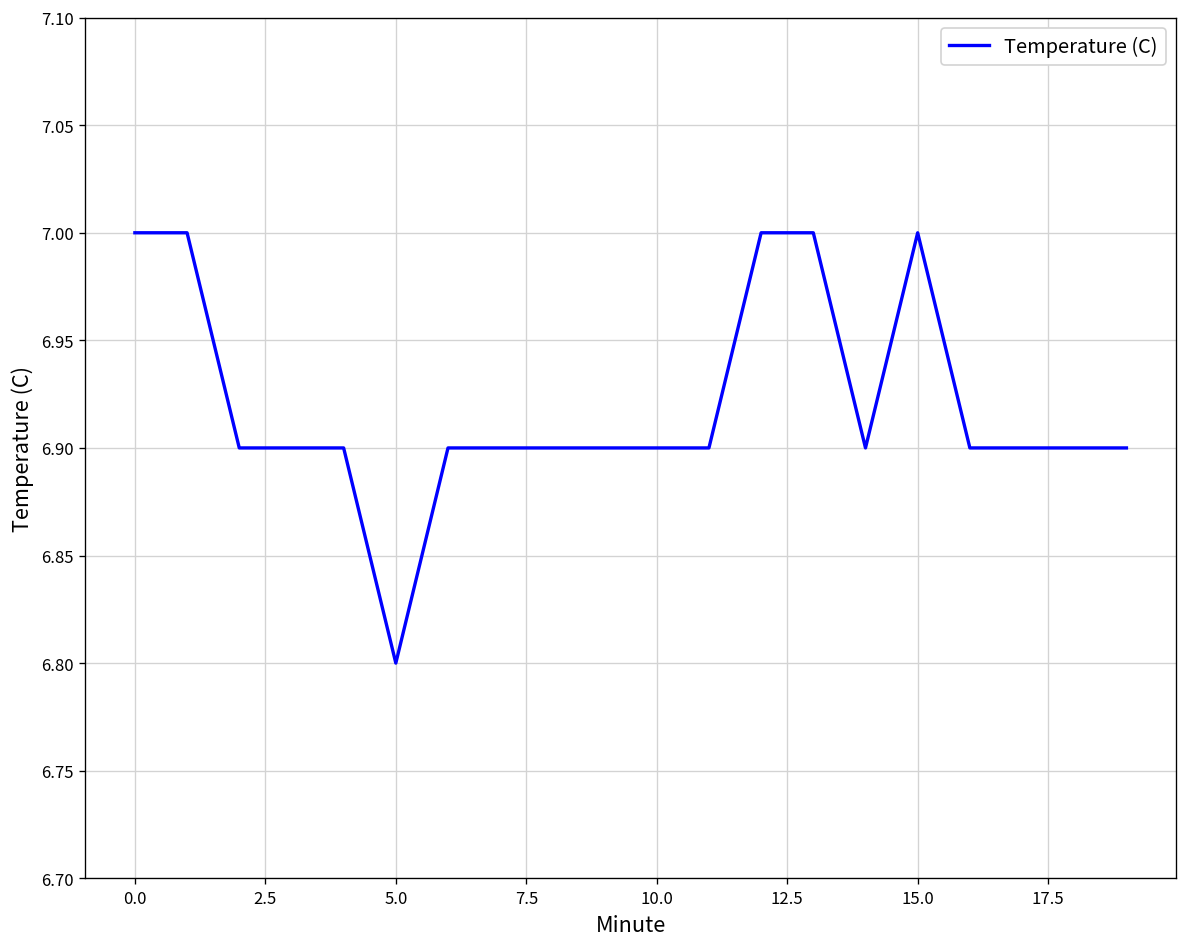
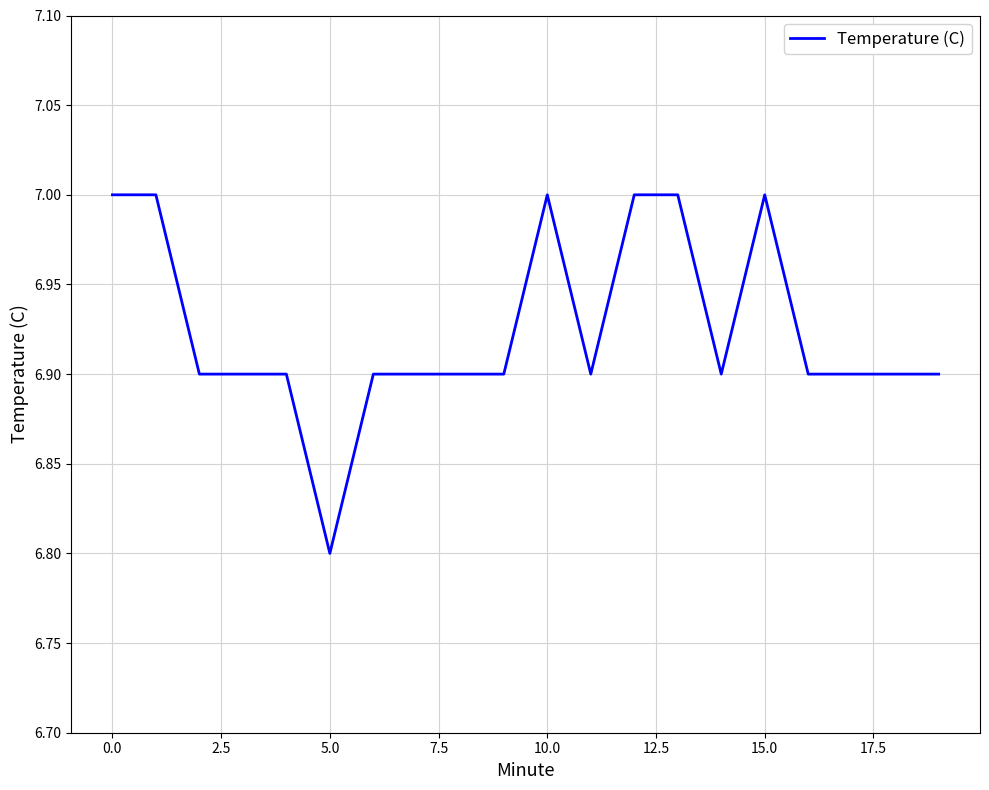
  {
    "0.0": 7.0,
    "5.0": 6.8,
-   "10.0": 6.9,
+   "10.0": 7.0,
    "15.0": 7.0
  }
